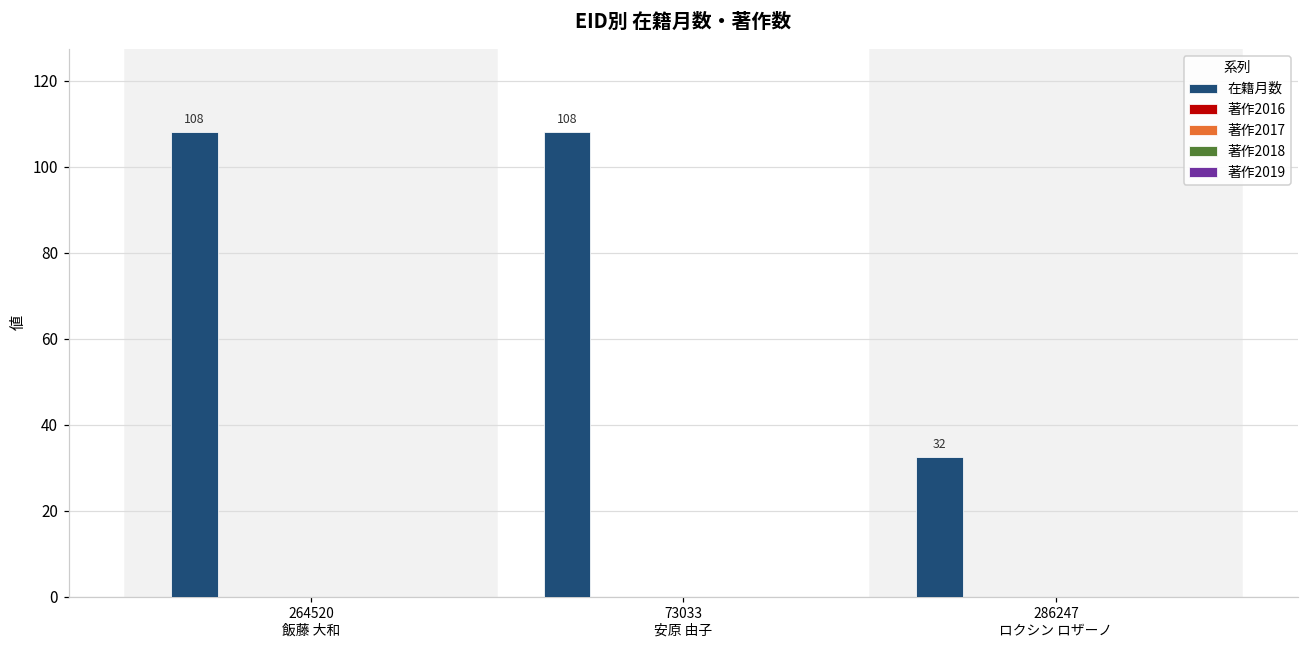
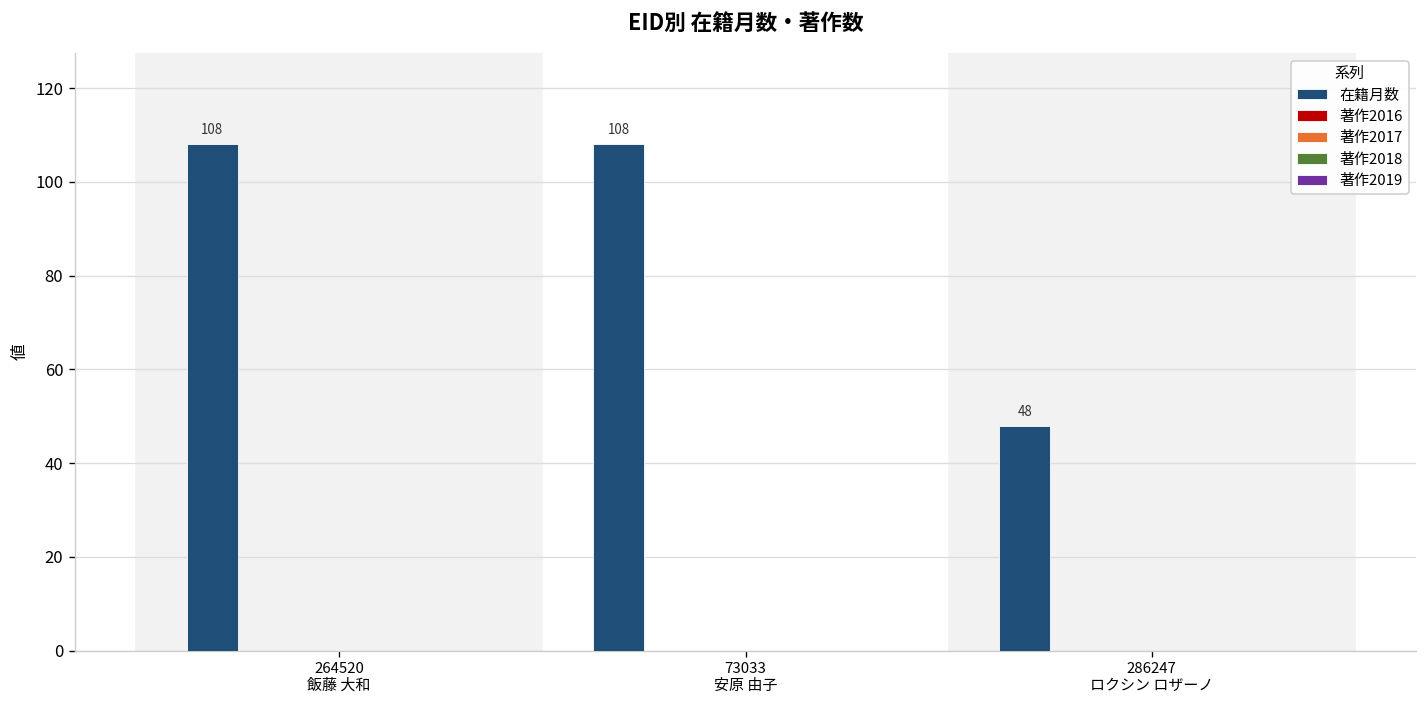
  {
    "在籍月数": {
      "264520 飯藤 大和": 108,
      "73033 安原 由子": 108,
-     "286247 ロクシン ロザーノ": 32
+     "286247 ロクシン ロザーノ": 48
    },
    "著作2016": {
      "264520 飯藤 大和": 0,
      "73033 安原 由子": 0,
      "286247 ロクシン ロザーノ": 0
    },
    "著作2017": {
      "264520 飯藤 大和": 0,
      "73033 安原 由子": 0,
      "286247 ロクシン ロザーノ": 0
    },
    "著作2018": {
      "264520 飯藤 大和": 0,
      "73033 安原 由子": 0,
      "286247 ロクシン ロザーノ": 0
    },
    "著作2019": {
      "264520 飯藤 大和": 0,
      "73033 安原 由子": 0,
      "286247 ロクシン ロザーノ": 0
    }
  }
